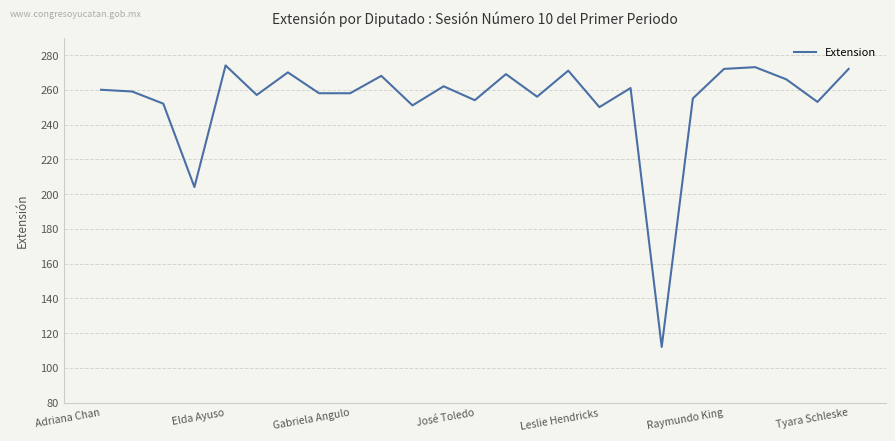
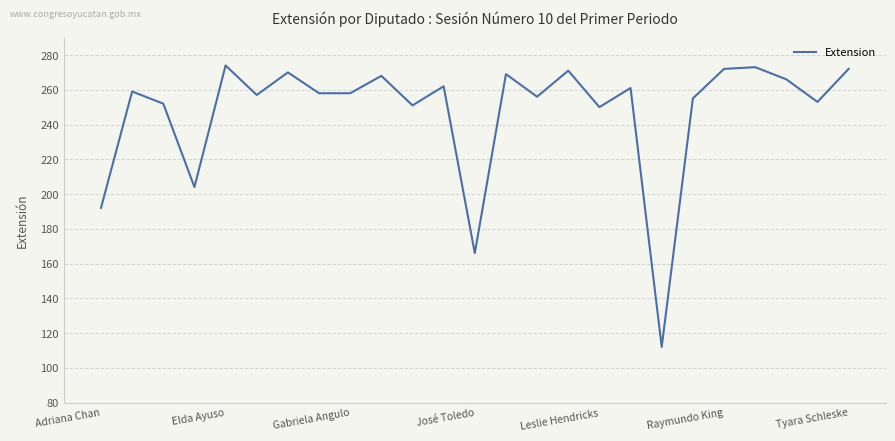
  {
-   "Adriana Chan": 260,
+   "Adriana Chan": 192,
    "Elda Ayuso": 274,
    "Gabriela Angulo": 258,
-   "José Toledo": 254,
+   "José Toledo": 166,
    "Leslie Hendricks": 250,
    "Raymundo King": 272,
    "Tyara Schleske": 272
  }
